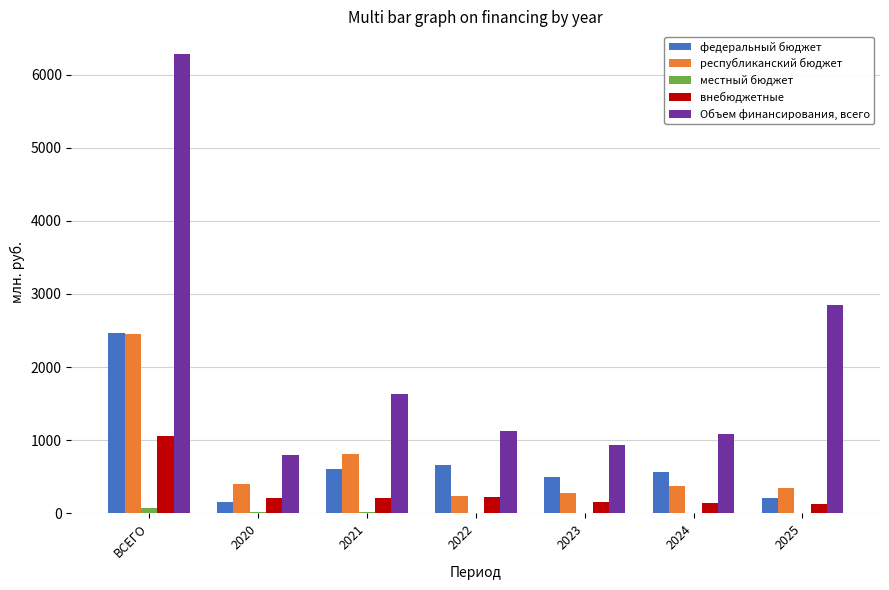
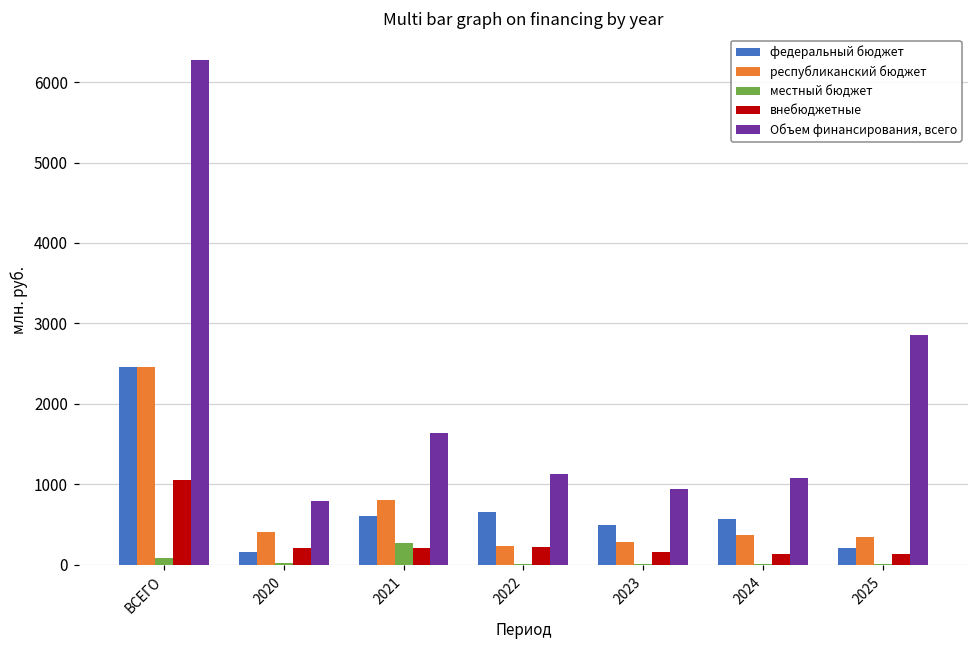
  {
    "федеральный бюджет": {
      "ВСЕГО": 2500,
      "2020": 200,
      "2021": 600,
      "2022": 700,
      "2023": 500,
      "2024": 600,
      "2025": 200
    },
    "республиканский бюджет": {
      "ВСЕГО": 2500,
      "2020": 400,
      "2021": 800,
      "2022": 200,
      "2023": 300,
      "2024": 400,
      "2025": 300
    },
    "местный бюджет": {
      "ВСЕГО": 100,
-     "2021": 0
+     "2021": 300
    },
    "внебюджетные": {
      "ВСЕГО": 1100,
      "2020": 200,
      "2021": 200,
      "2022": 200,
      "2023": 200,
      "2024": 100,
      "2025": 100
    },
    "Объем финансирования, всего": {
      "ВСЕГО": 6300,
      "2020": 800,
      "2021": 1600,
      "2022": 1100,
      "2023": 900,
      "2024": 1100,
      "2025": 2900
    }
  }
